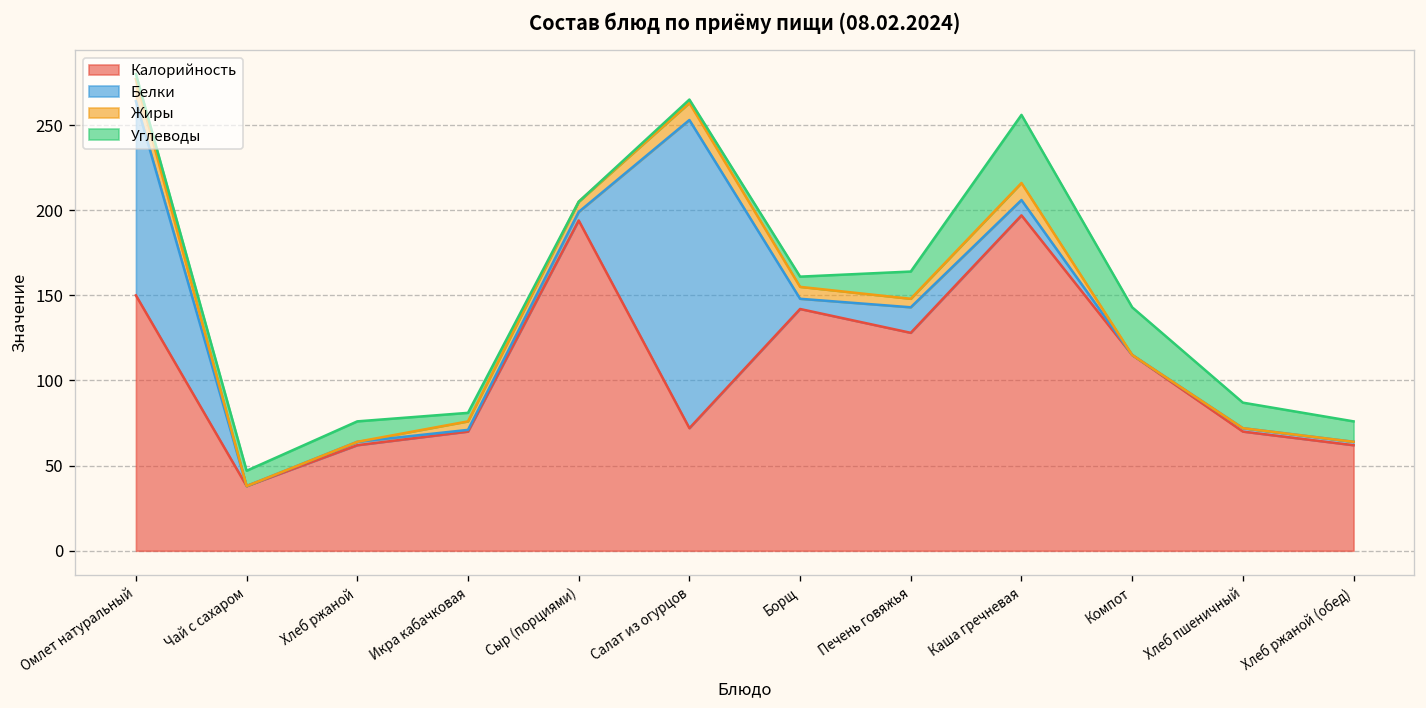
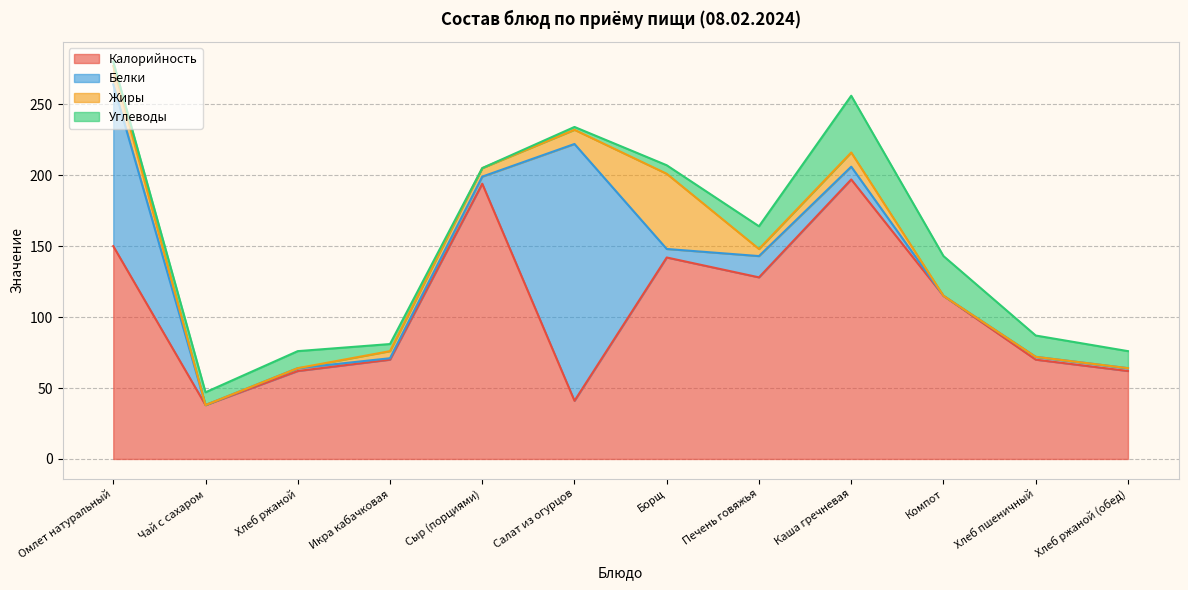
  {
    "Калорийность": {
      "Омлет натуральный": 150,
      "Хлеб ржаной": 62,
      "Сыр (порциями)": 194,
-     "Салат из огурцов": 72,
+     "Салат из огурцов": 41,
      "Борщ": 142,
      "Печень говяжья": 128,
      "Каша гречневая": 197,
      "Хлеб пшеничный": 70,
      "Хлеб ржаной (обед)": 62
    },
    "Белки": {
      "Сыр (порциями)": 5,
      "Салат из огурцов": 181,
      "Борщ": 6,
      "Печень говяжья": 15,
      "Каша гречневая": 9
    },
    "Жиры": {
      "Икра кабачковая": 5,
      "Салат из огурцов": 10,
-     "Борщ": 7,
+     "Борщ": 53,
      "Печень говяжья": 5,
      "Каша гречневая": 10
    },
    "Углеводы": {
      "Чай с сахаром": 9,
      "Хлеб ржаной": 12,
      "Икра кабачковая": 5,
      "Салат из огурцов": 2,
      "Борщ": 6,
      "Печень говяжья": 16,
      "Каша гречневая": 40,
      "Компот": 28,
      "Хлеб пшеничный": 15,
      "Хлеб ржаной (обед)": 12
    }
  }
